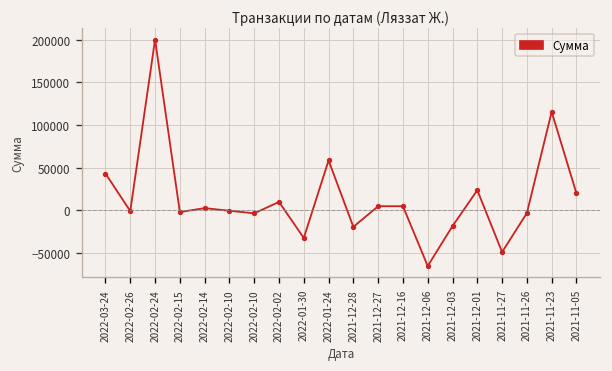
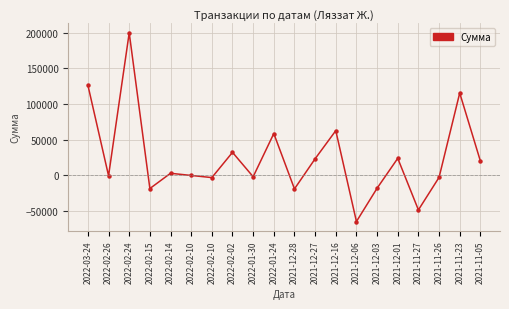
  {
-   "2022-03-24": 40000,
+   "2022-03-24": 130000,
    "2022-02-26": 0,
    "2022-02-24": 200000,
-   "2022-02-15": 0,
+   "2022-02-15": -20000,
    "2022-02-14": 0,
-   "2022-02-02": 10000,
-   "2022-01-30": -30000,
+   "2022-02-02": 30000,
+   "2022-01-30": 0,
    "2022-01-24": 60000,
    "2021-12-28": -20000,
-   "2021-12-27": 10000,
-   "2021-12-16": 10000,
+   "2021-12-27": 20000,
+   "2021-12-16": 60000,
    "2021-12-06": -70000,
    "2021-12-03": -20000,
    "2021-12-01": 20000,
    "2021-11-27": -50000,
    "2021-11-26": 0,
    "2021-11-23": 120000,
    "2021-11-05": 20000
  }
